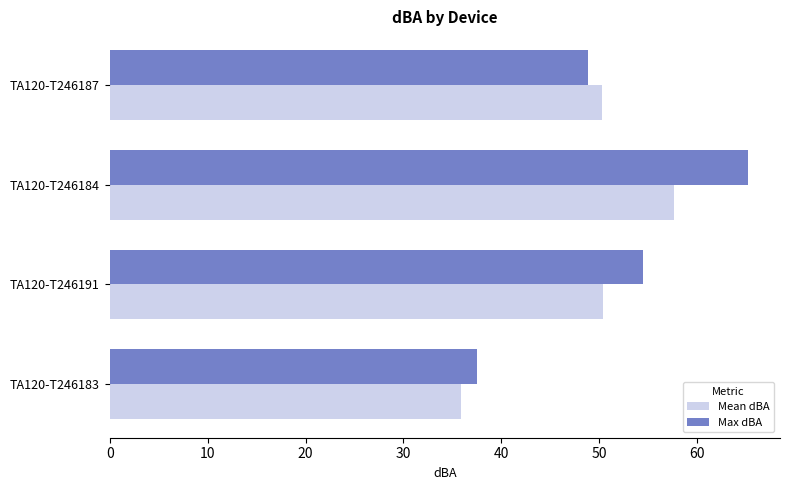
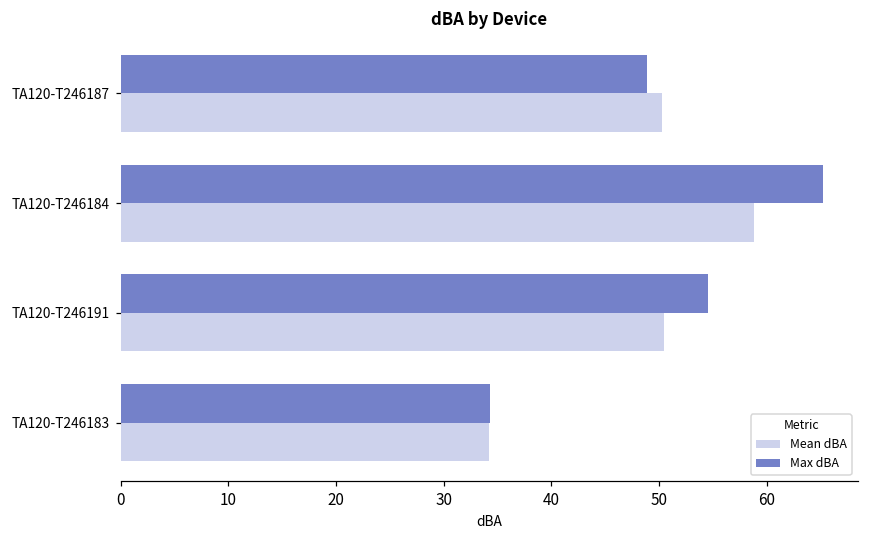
  {
    "Mean dBA": {
      "TA120-T246187": 50,
-     "TA120-T246184": 58,
+     "TA120-T246184": 59,
      "TA120-T246191": 50,
-     "TA120-T246183": 36
+     "TA120-T246183": 34
    },
    "Max dBA": {
      "TA120-T246187": 49,
      "TA120-T246184": 65,
      "TA120-T246191": 55,
-     "TA120-T246183": 38
+     "TA120-T246183": 34
    }
  }
